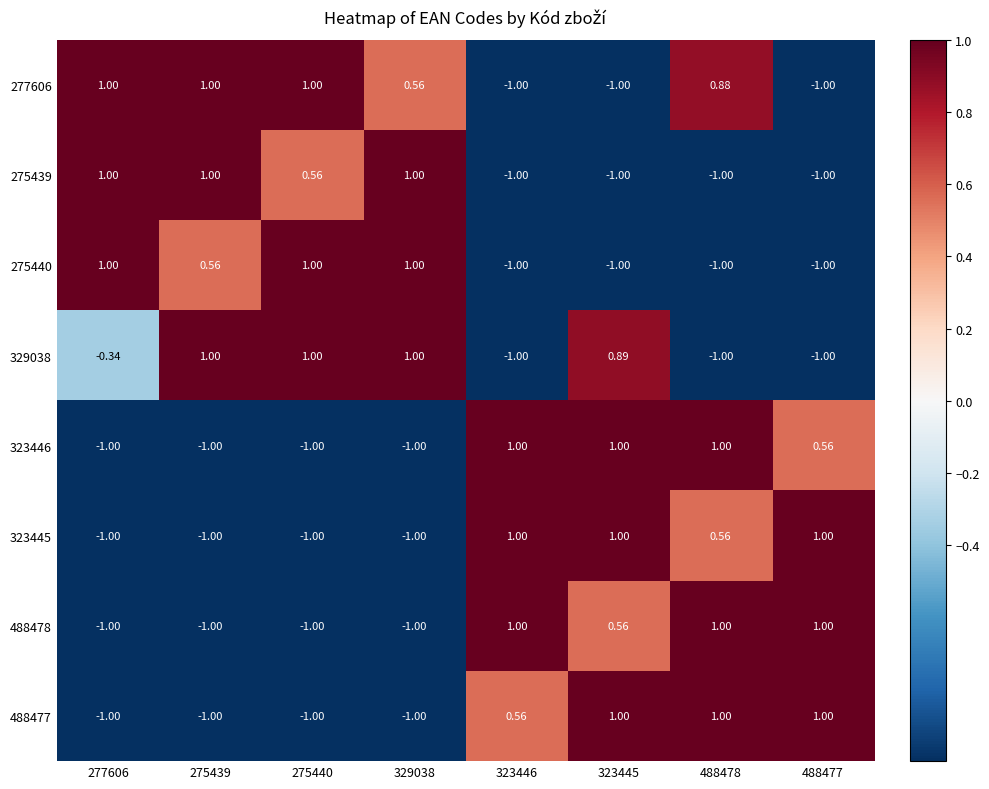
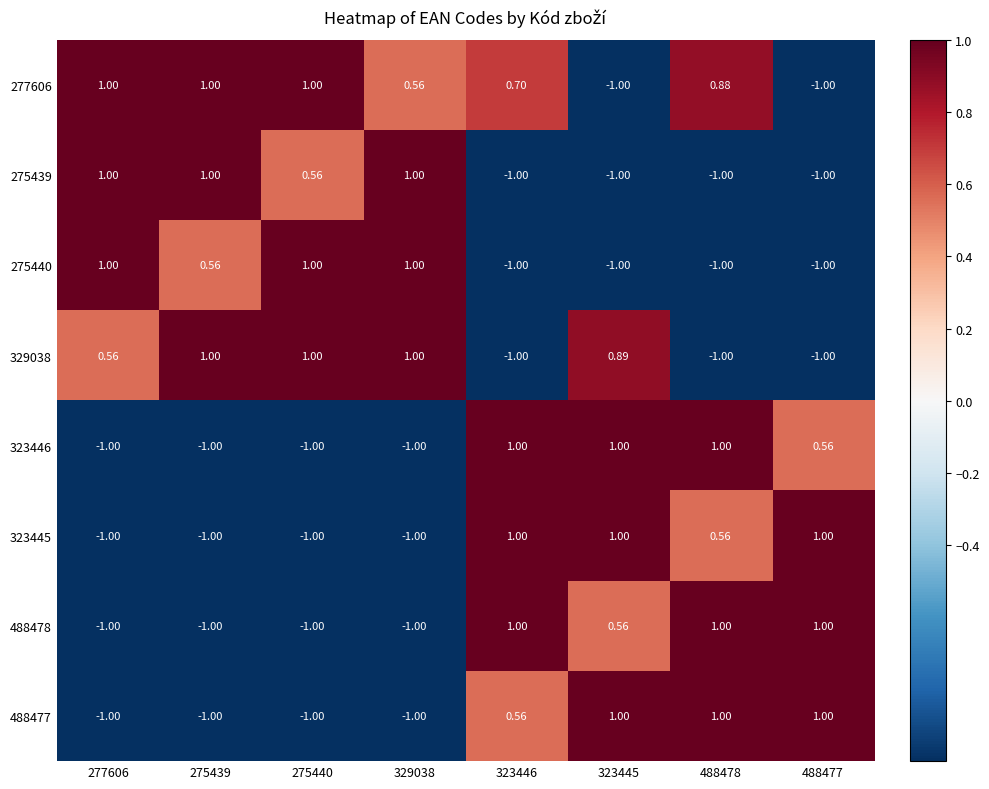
  {
    "277606": {
      "277606": 1.00,
      "275439": 1.00,
      "275440": 1.00,
      "329038": 0.56,
-     "323446": -1.00,
+     "323446": 0.70,
      "323445": -1.00,
      "488478": 0.88,
      "488477": -1.00
    },
    "275439": {
      "277606": 1.00,
      "275439": 1.00,
      "275440": 0.56,
      "329038": 1.00,
      "323446": -1.00,
      "323445": -1.00,
      "488478": -1.00,
      "488477": -1.00
    },
    "275440": {
      "277606": 1.00,
      "275439": 0.56,
      "275440": 1.00,
      "329038": 1.00,
      "323446": -1.00,
      "323445": -1.00,
      "488478": -1.00,
      "488477": -1.00
    },
    "329038": {
-     "277606": -0.34,
+     "277606": 0.56,
      "275439": 1.00,
      "275440": 1.00,
      "329038": 1.00,
      "323446": -1.00,
      "323445": 0.89,
      "488478": -1.00,
      "488477": -1.00
    },
    "323446": {
      "277606": -1.00,
      "275439": -1.00,
      "275440": -1.00,
      "329038": -1.00,
      "323446": 1.00,
      "323445": 1.00,
      "488478": 1.00,
      "488477": 0.56
    },
    "323445": {
      "277606": -1.00,
      "275439": -1.00,
      "275440": -1.00,
      "329038": -1.00,
      "323446": 1.00,
      "323445": 1.00,
      "488478": 0.56,
      "488477": 1.00
    },
    "488478": {
      "277606": -1.00,
      "275439": -1.00,
      "275440": -1.00,
      "329038": -1.00,
      "323446": 1.00,
      "323445": 0.56,
      "488478": 1.00,
      "488477": 1.00
    },
    "488477": {
      "277606": -1.00,
      "275439": -1.00,
      "275440": -1.00,
      "329038": -1.00,
      "323446": 0.56,
      "323445": 1.00,
      "488478": 1.00,
      "488477": 1.00
    }
  }
